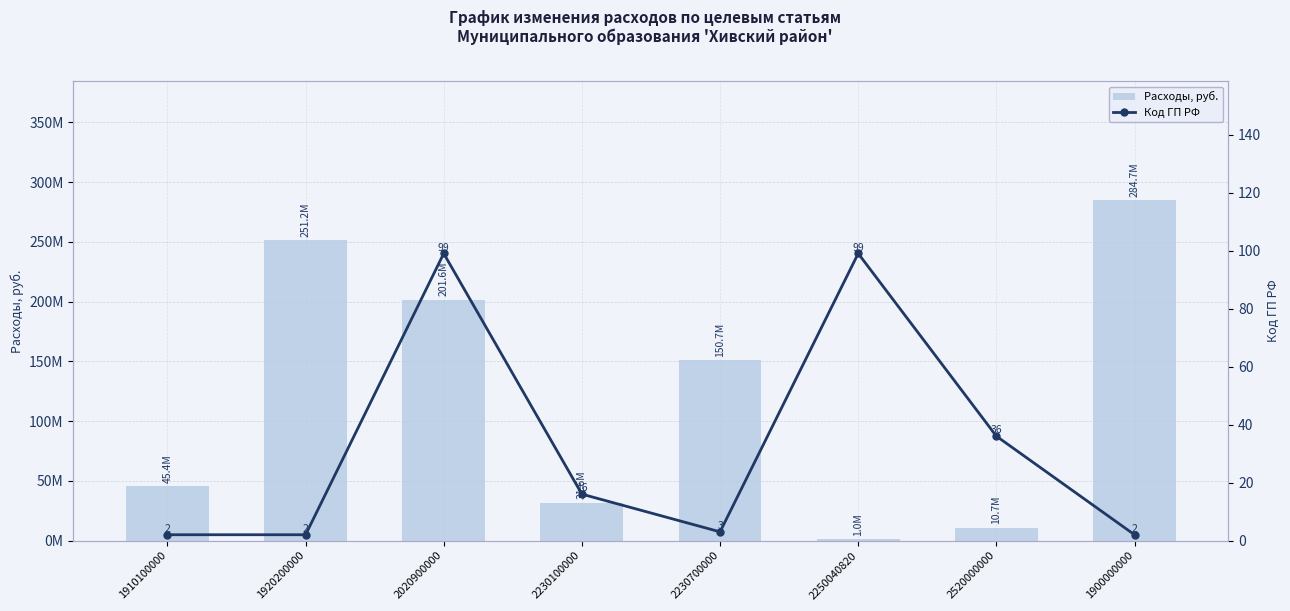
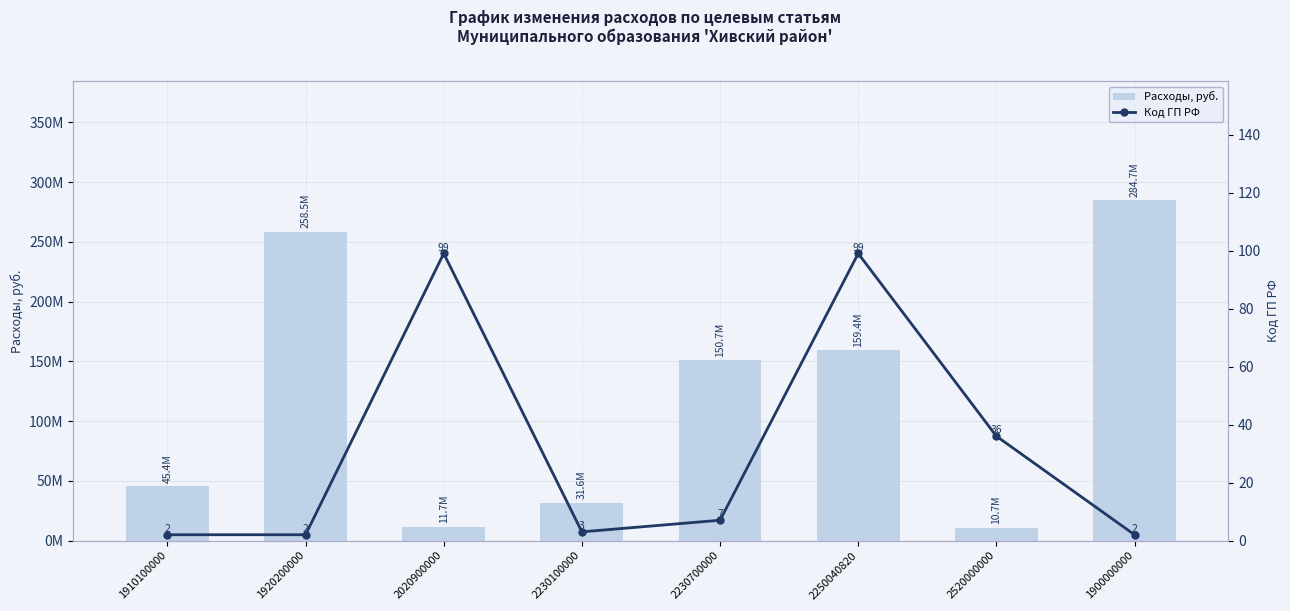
  {
    "Расходы, руб.": {
      "1910100000": "45.4M",
-     "1920200000": "251.2M",
-     "2020900000": "201.6M",
+     "1920200000": "258.5M",
+     "2020900000": "11.7M",
      "2230100000": "31.6M",
      "2230700000": "150.7M",
-     "2250040820": "1.0M",
+     "2250040820": "159.4M",
      "2520000000": "10.7M",
      "1900000000": "284.7M"
    },
    "Код ГП РФ": {
      "1910100000": "2",
      "1920200000": "2",
      "2020900000": "99",
-     "2230100000": "16",
-     "2230700000": "3",
+     "2230100000": "3",
+     "2230700000": "7",
      "2250040820": "99",
      "2520000000": "36",
      "1900000000": "2"
    }
  }
